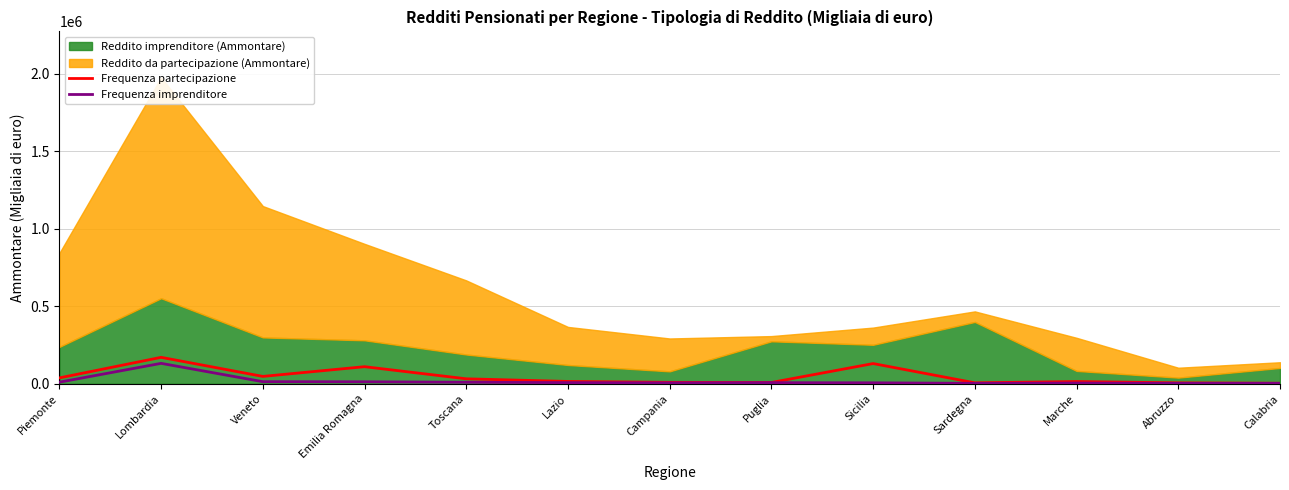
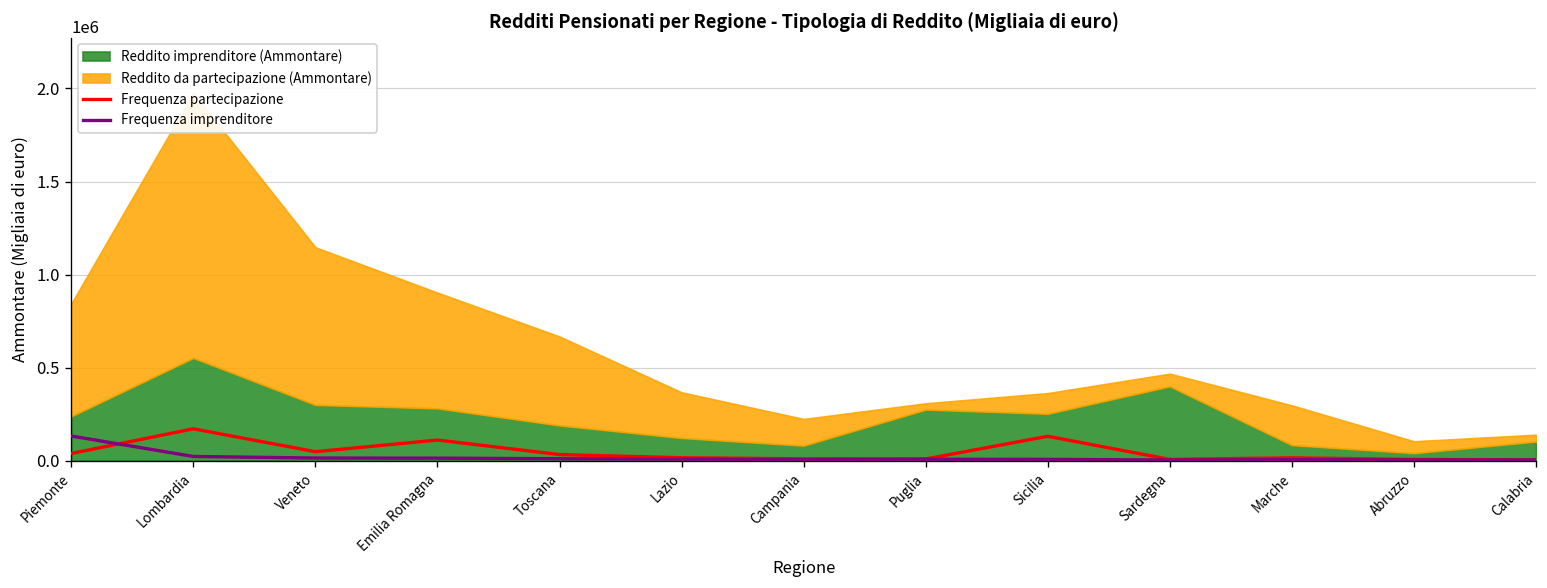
  {
    "Frequenza partecipazione": {
      "Piemonte": 40000,
      "Lombardia": 170000,
      "Veneto": 50000,
      "Emilia Romagna": 110000,
      "Toscana": 30000,
      "Sicilia": 130000
    },
    "Reddito imprenditore (Ammontare)": {
      "Piemonte": 240000,
      "Lombardia": 550000,
      "Veneto": 300000,
      "Emilia Romagna": 280000,
      "Toscana": 190000,
      "Lazio": 120000,
      "Campania": 80000,
      "Puglia": 270000,
      "Sicilia": 250000,
      "Sardegna": 400000,
      "Marche": 80000,
      "Abruzzo": 40000,
      "Calabria": 100000
    },
    "Frequenza imprenditore": {
-     "Piemonte": 10000,
-     "Lombardia": 130000,
+     "Piemonte": 130000,
+     "Lombardia": 20000,
      "Veneto": 10000,
      "Emilia Romagna": 10000,
      "Toscana": 10000,
      "Sicilia": 10000
    },
    "Reddito da partecipazione (Ammontare)": {
      "Piemonte": 610000,
      "Veneto": 850000,
      "Emilia Romagna": 620000,
      "Toscana": 480000,
      "Lazio": 250000,
-     "Campania": 210000,
+     "Campania": 140000,
      "Puglia": 30000,
      "Sicilia": 110000,
      "Sardegna": 70000,
      "Marche": 210000,
      "Abruzzo": 60000,
      "Calabria": 40000
    }
  }
